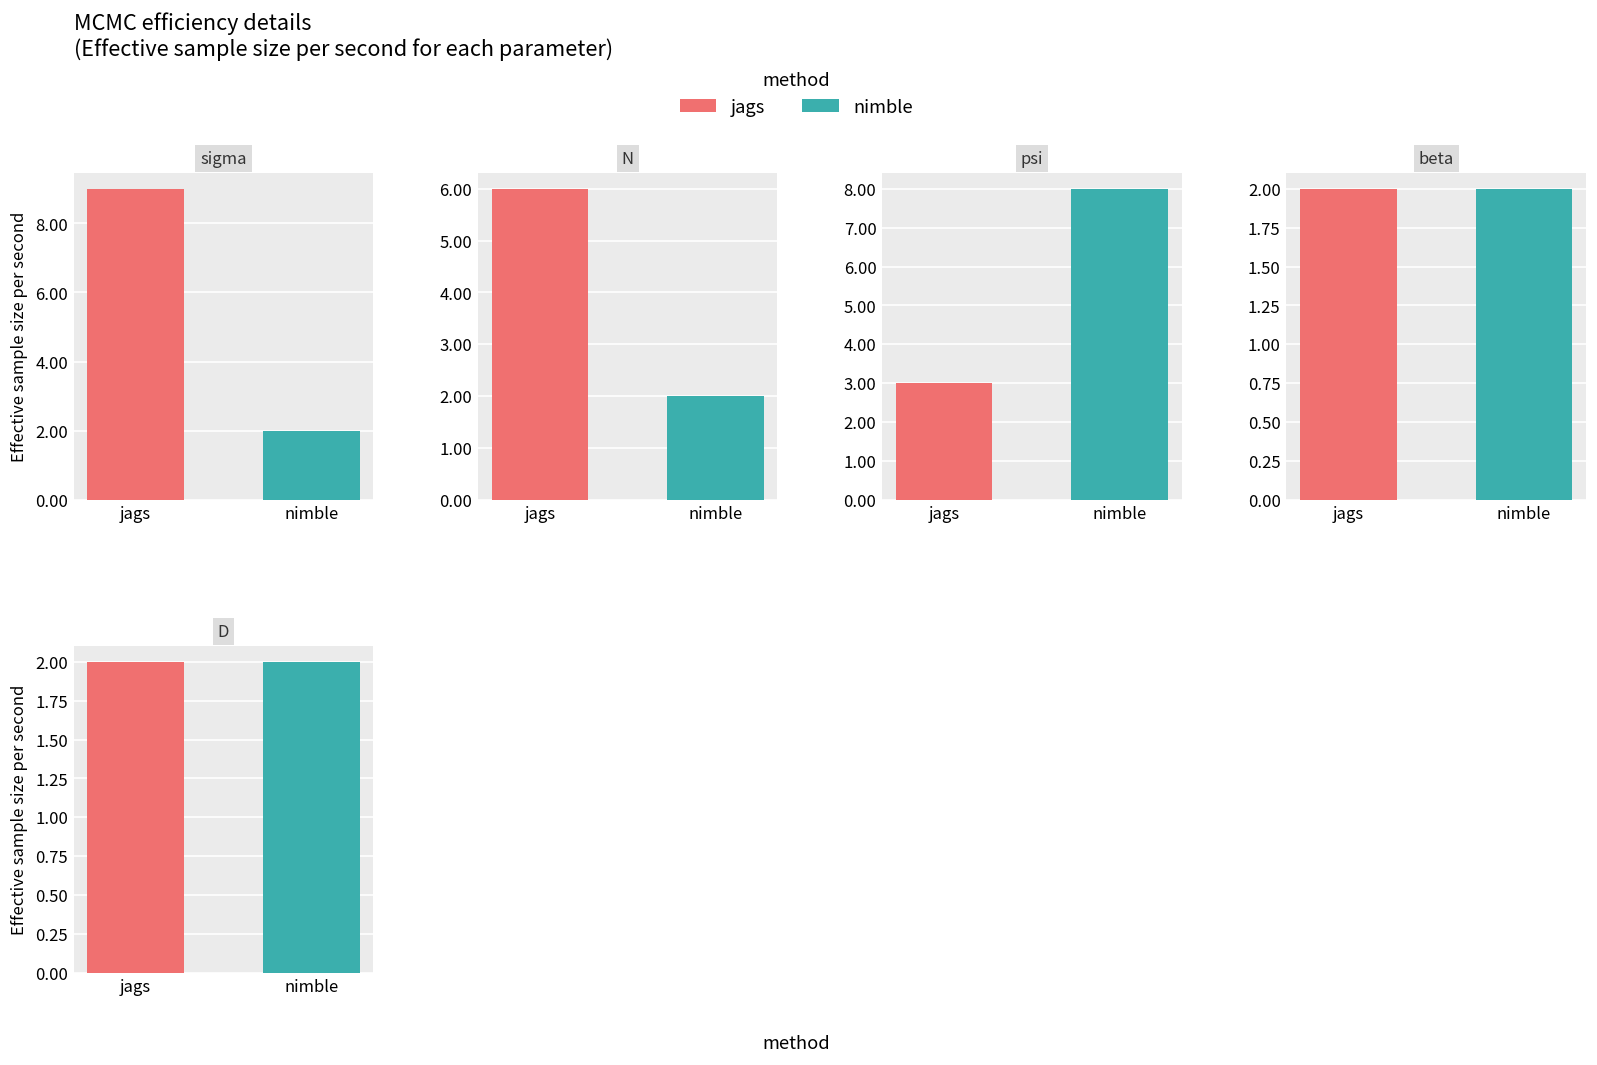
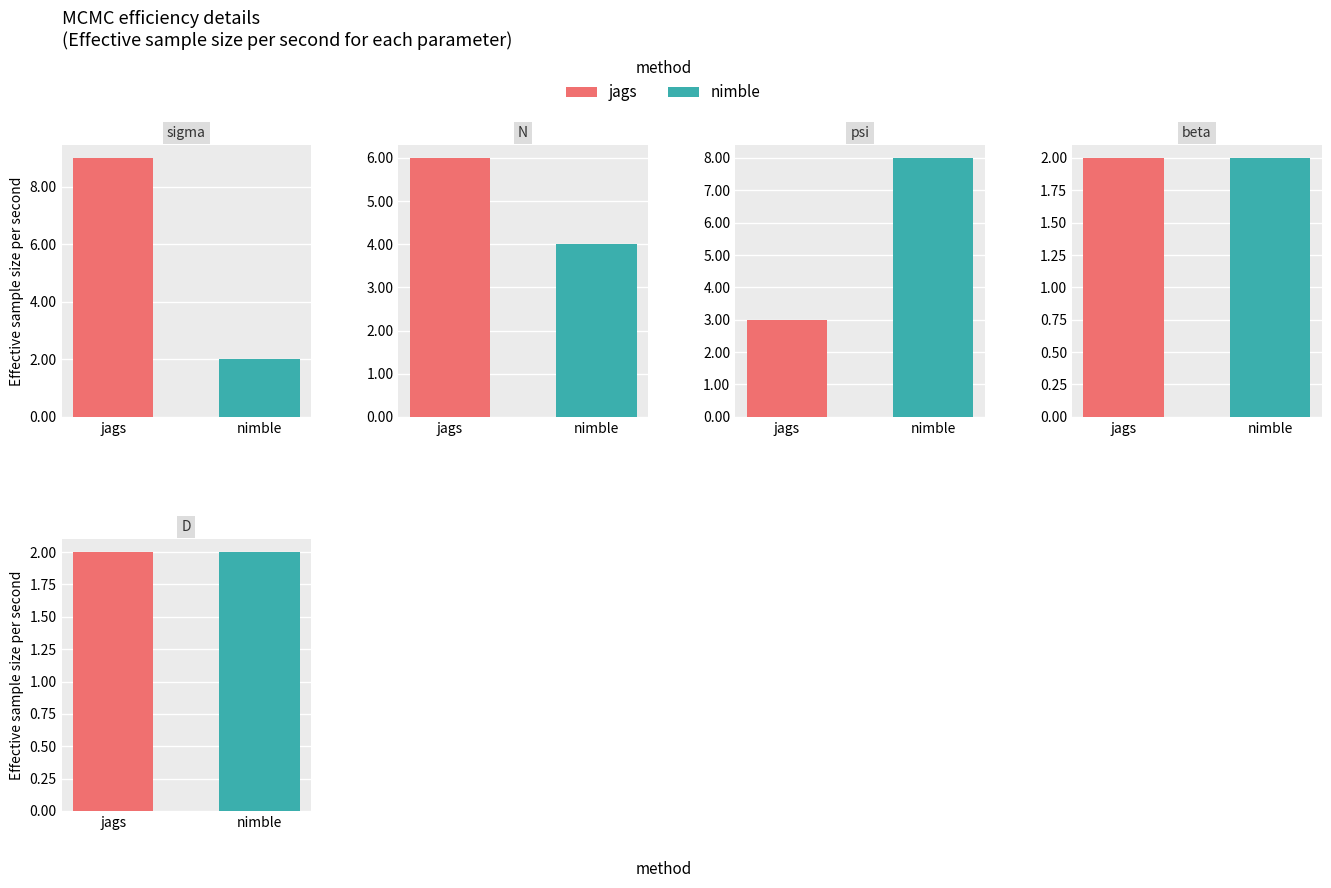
  {
    "sigma": {
      "jags": 9.0,
      "nimble": 2.0
    },
    "N": {
      "jags": 6,
-     "nimble": 2
+     "nimble": 4
    },
    "psi": {
      "jags": 3.0,
      "nimble": 8.0
    },
    "beta": {
      "jags": 2.00,
      "nimble": 2.00
    },
    "D": {
      "jags": 2.00,
      "nimble": 2.00
    }
  }
